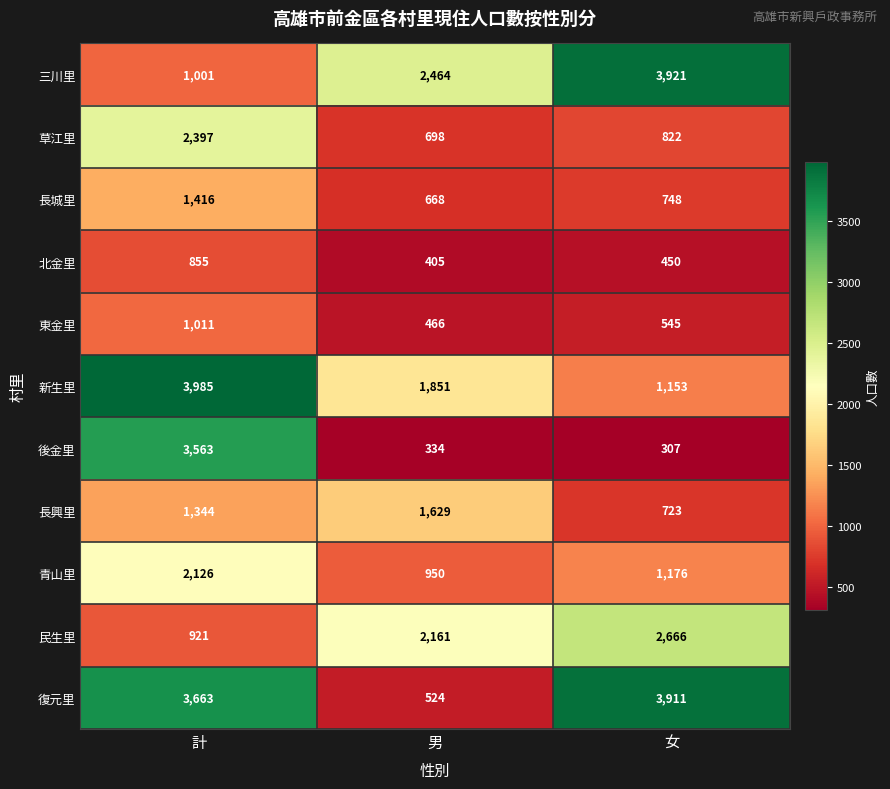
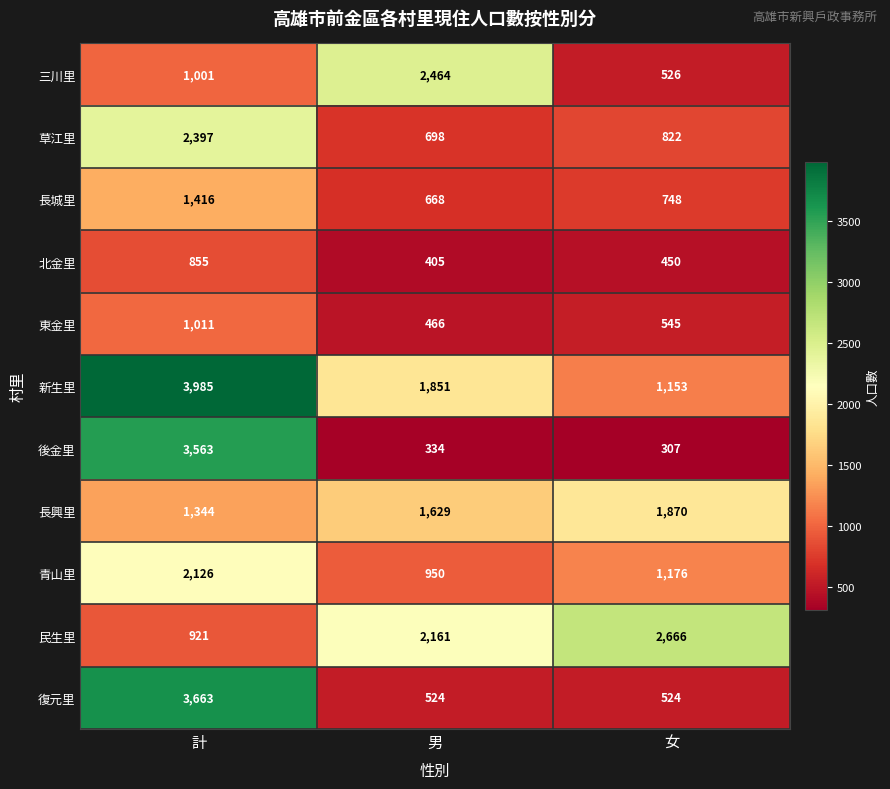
  {
    "三川里": {
      "計": "1,001",
      "男": "2,464",
-     "女": "3,921"
+     "女": "526"
    },
    "草江里": {
      "計": "2,397",
      "男": "698",
      "女": "822"
    },
    "長城里": {
      "計": "1,416",
      "男": "668",
      "女": "748"
    },
    "北金里": {
      "計": "855",
      "男": "405",
      "女": "450"
    },
    "東金里": {
      "計": "1,011",
      "男": "466",
      "女": "545"
    },
    "新生里": {
      "計": "3,985",
      "男": "1,851",
      "女": "1,153"
    },
    "後金里": {
      "計": "3,563",
      "男": "334",
      "女": "307"
    },
    "長興里": {
      "計": "1,344",
      "男": "1,629",
-     "女": "723"
+     "女": "1,870"
    },
    "青山里": {
      "計": "2,126",
      "男": "950",
      "女": "1,176"
    },
    "民生里": {
      "計": "921",
      "男": "2,161",
      "女": "2,666"
    },
    "復元里": {
      "計": "3,663",
      "男": "524",
-     "女": "3,911"
+     "女": "524"
    }
  }
